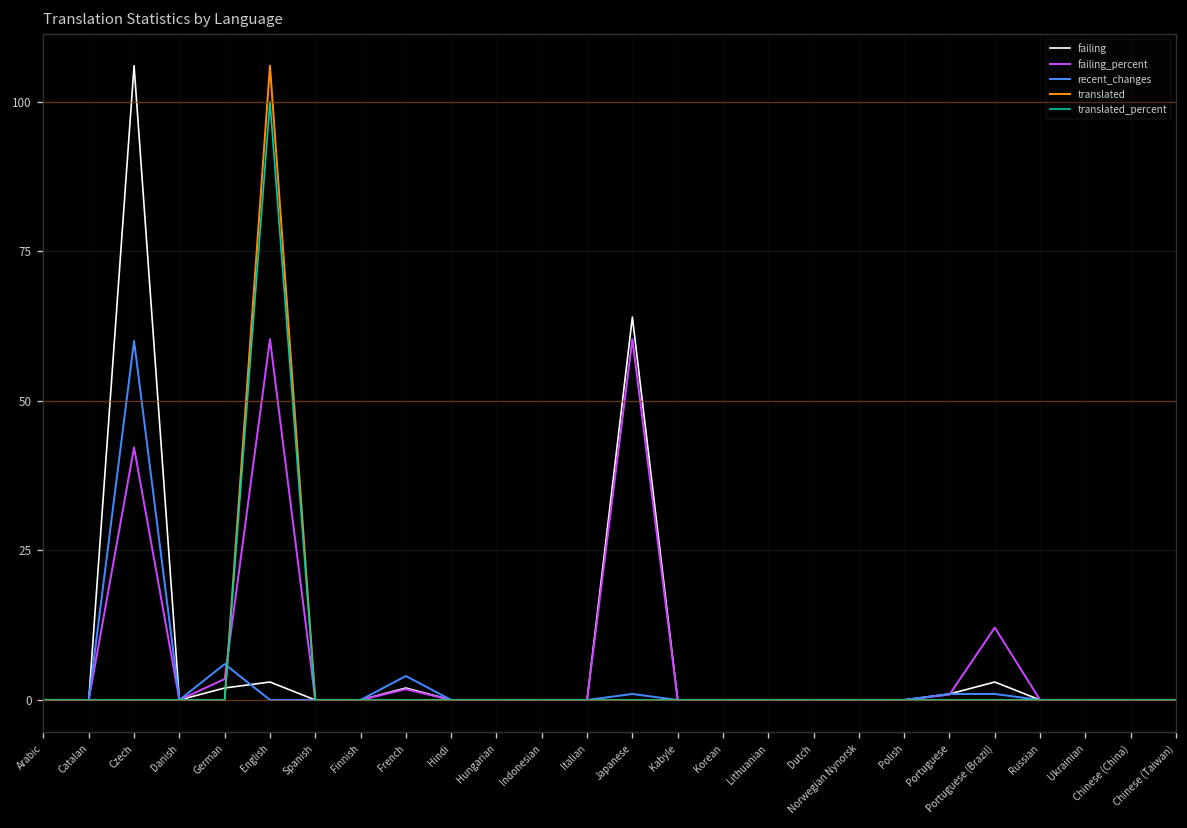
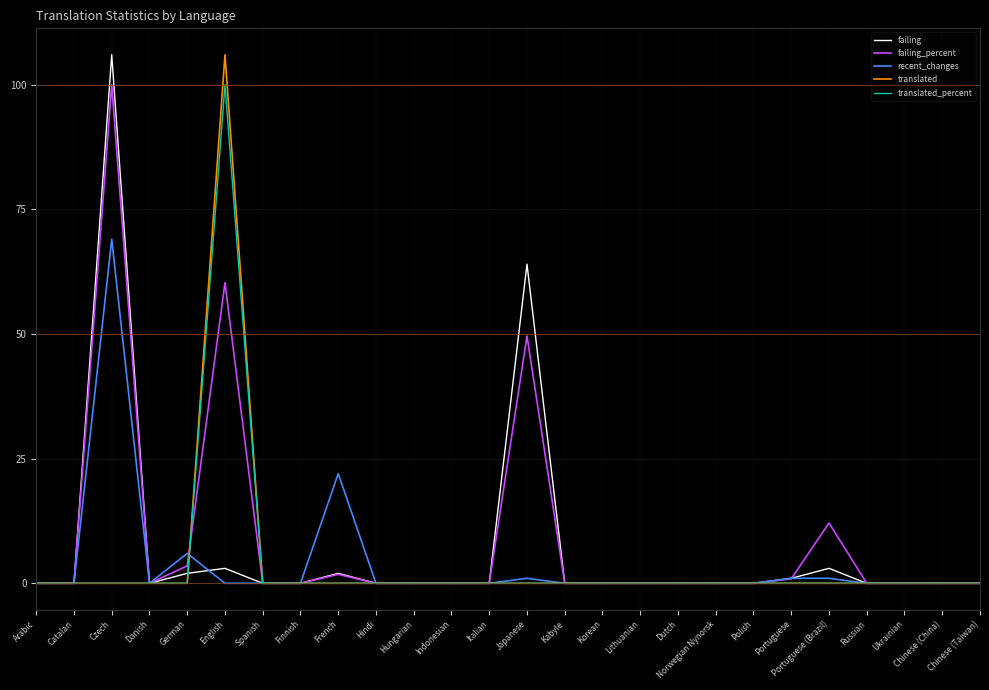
  {
    "failing": {
      "Czech": 106,
      "German": 2,
      "English": 3,
      "Japanese": 64,
      "Portuguese (Brazil)": 3
    },
    "failing_percent": {
-     "Czech": 42,
+     "Czech": 100,
      "German": 4,
      "English": 60,
-     "Japanese": 60,
+     "Japanese": 50,
      "Portuguese (Brazil)": 12
    },
    "recent_changes": {
-     "Czech": 60,
+     "Czech": 69,
      "German": 6,
      "English": 0,
-     "French": 4,
+     "French": 22,
      "Japanese": 1,
      "Portuguese (Brazil)": 1
    },
    "translated": {
      "English": 106
    },
    "translated_percent": {
      "English": 100
    }
  }
